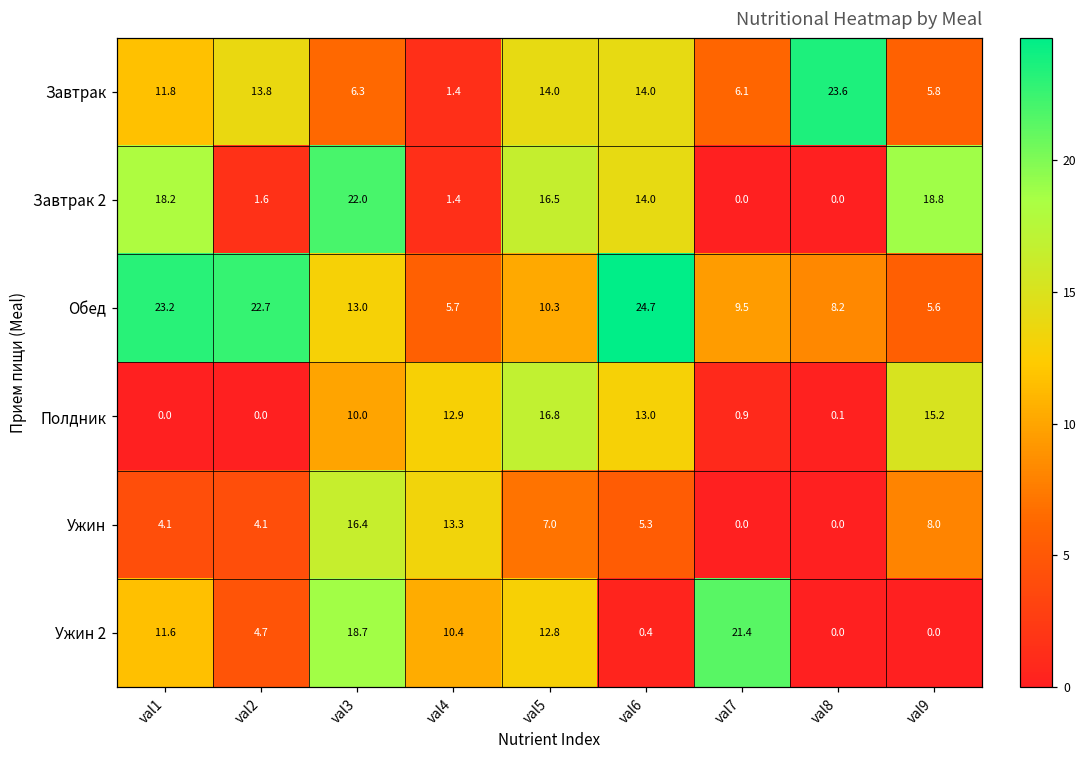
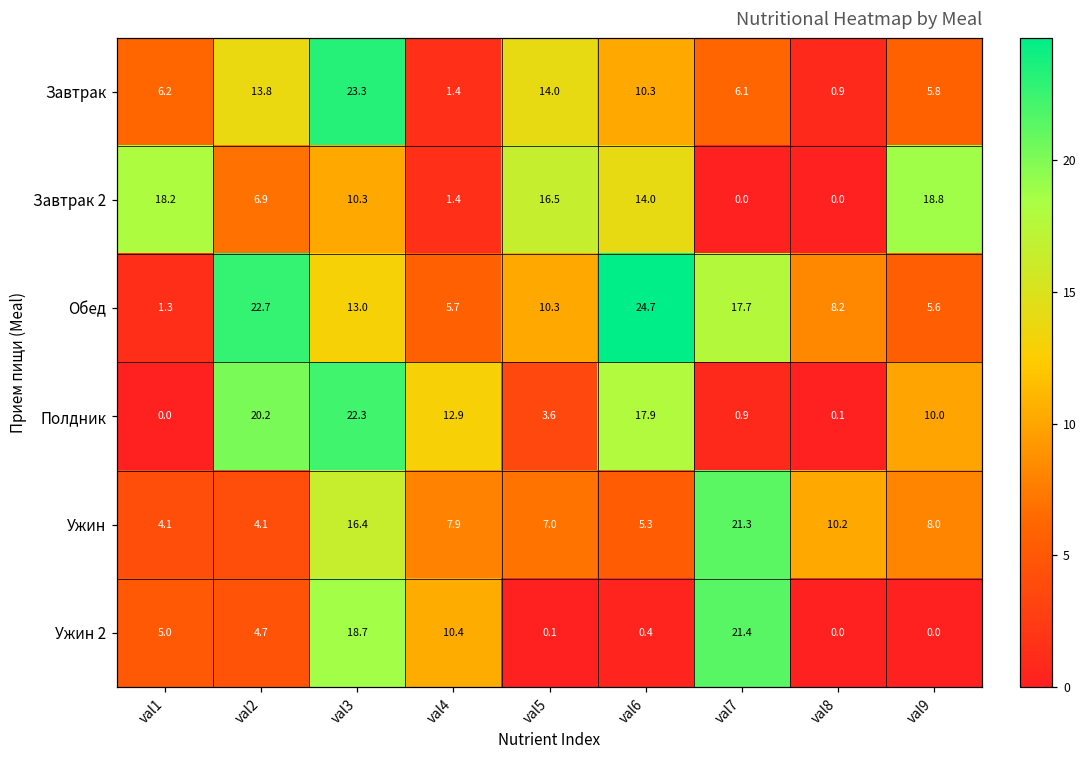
  {
    "Завтрак": {
-     "val1": 11.8,
+     "val1": 6.2,
      "val2": 13.8,
-     "val3": 6.3,
+     "val3": 23.3,
      "val4": 1.4,
      "val5": 14.0,
-     "val6": 14.0,
+     "val6": 10.3,
      "val7": 6.1,
-     "val8": 23.6,
+     "val8": 0.9,
      "val9": 5.8
    },
    "Завтрак 2": {
      "val1": 18.2,
-     "val2": 1.6,
-     "val3": 22.0,
+     "val2": 6.9,
+     "val3": 10.3,
      "val4": 1.4,
      "val5": 16.5,
      "val6": 14.0,
      "val7": 0.0,
      "val8": 0.0,
      "val9": 18.8
    },
    "Обед": {
-     "val1": 23.2,
+     "val1": 1.3,
      "val2": 22.7,
      "val3": 13.0,
      "val4": 5.7,
      "val5": 10.3,
      "val6": 24.7,
-     "val7": 9.5,
+     "val7": 17.7,
      "val8": 8.2,
      "val9": 5.6
    },
    "Полдник": {
      "val1": 0.0,
-     "val2": 0.0,
-     "val3": 10.0,
+     "val2": 20.2,
+     "val3": 22.3,
      "val4": 12.9,
-     "val5": 16.8,
-     "val6": 13.0,
+     "val5": 3.6,
+     "val6": 17.9,
      "val7": 0.9,
      "val8": 0.1,
-     "val9": 15.2
+     "val9": 10.0
    },
    "Ужин": {
      "val1": 4.1,
      "val2": 4.1,
      "val3": 16.4,
-     "val4": 13.3,
+     "val4": 7.9,
      "val5": 7.0,
      "val6": 5.3,
-     "val7": 0.0,
-     "val8": 0.0,
+     "val7": 21.3,
+     "val8": 10.2,
      "val9": 8.0
    },
    "Ужин 2": {
-     "val1": 11.6,
+     "val1": 5.0,
      "val2": 4.7,
      "val3": 18.7,
      "val4": 10.4,
-     "val5": 12.8,
+     "val5": 0.1,
      "val6": 0.4,
      "val7": 21.4,
      "val8": 0.0,
      "val9": 0.0
    }
  }
